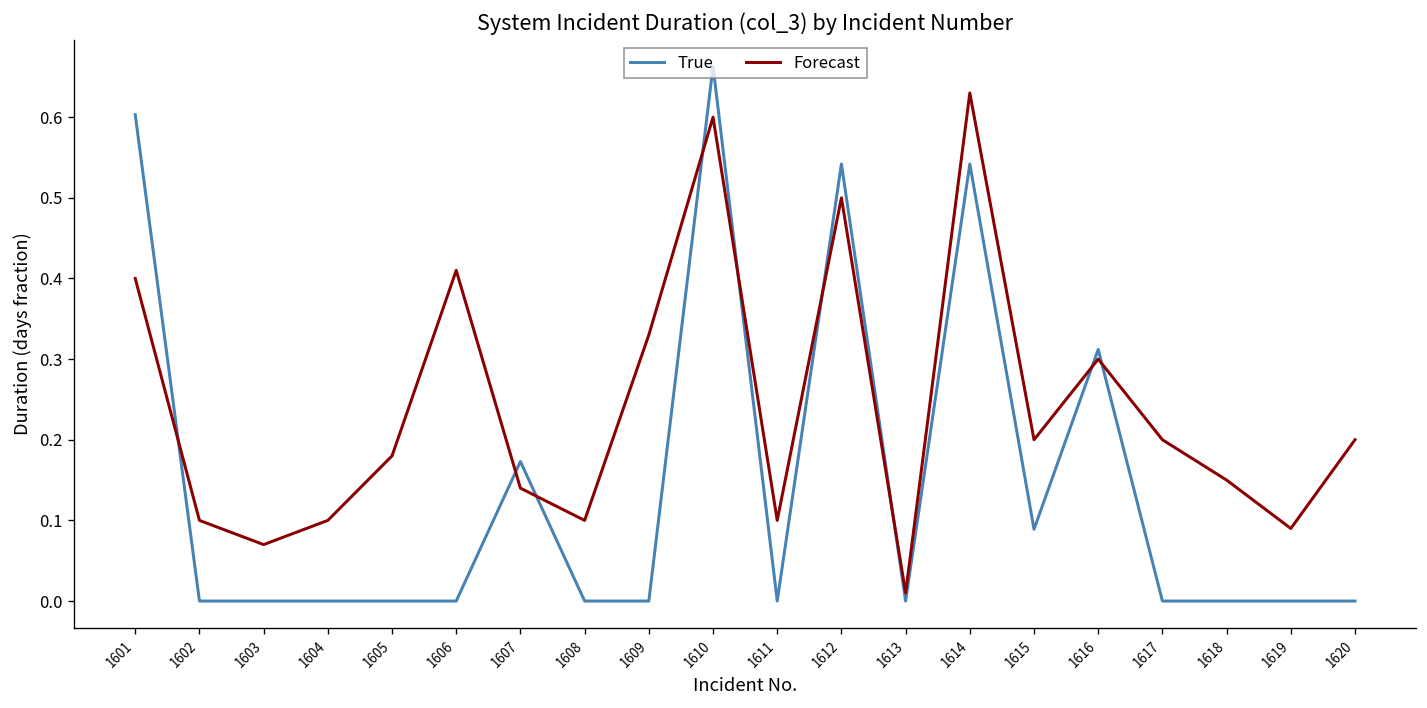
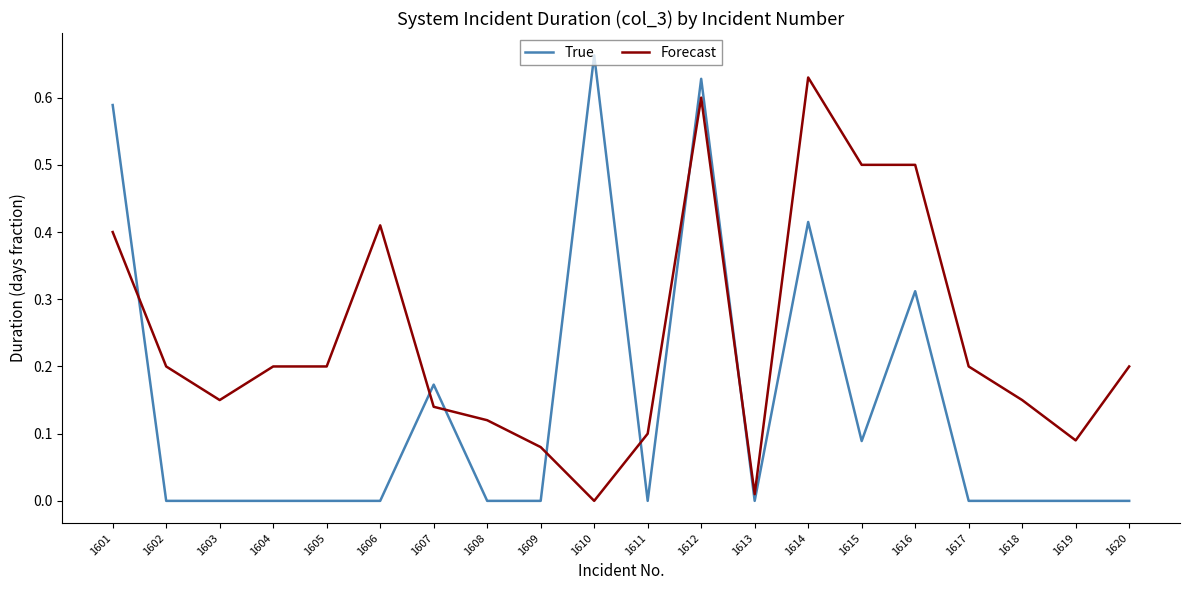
  {
    "True": {
-     "1601": 0.60,
+     "1601": 0.59,
      "1602": 0.00,
      "1603": 0.00,
      "1604": 0.00,
      "1605": 0.00,
      "1606": 0.00,
      "1607": 0.17,
      "1608": 0.00,
      "1609": 0.00,
      "1611": 0.00,
-     "1612": 0.54,
+     "1612": 0.63,
      "1613": 0.00,
-     "1614": 0.54,
+     "1614": 0.42,
      "1615": 0.09,
      "1616": 0.31,
      "1617": 0.00,
      "1618": 0.00,
      "1619": 0.00,
      "1620": 0.00
    },
    "Forecast": {
      "1601": 0.40,
-     "1602": 0.1,
-     "1603": 0.07,
-     "1604": 0.1,
-     "1605": 0.18,
+     "1602": 0.2,
+     "1603": 0.15,
+     "1604": 0.2,
+     "1605": 0.20,
      "1606": 0.41,
      "1607": 0.14,
-     "1608": 0.10,
-     "1609": 0.33,
-     "1610": 0.6,
+     "1608": 0.12,
+     "1609": 0.08,
+     "1610": 0.0,
      "1611": 0.10,
-     "1612": 0.5,
+     "1612": 0.6,
      "1613": 0.01,
      "1614": 0.63,
-     "1615": 0.2,
-     "1616": 0.3,
+     "1615": 0.5,
+     "1616": 0.5,
      "1617": 0.20,
      "1618": 0.15,
      "1619": 0.09,
      "1620": 0.20
    }
  }
